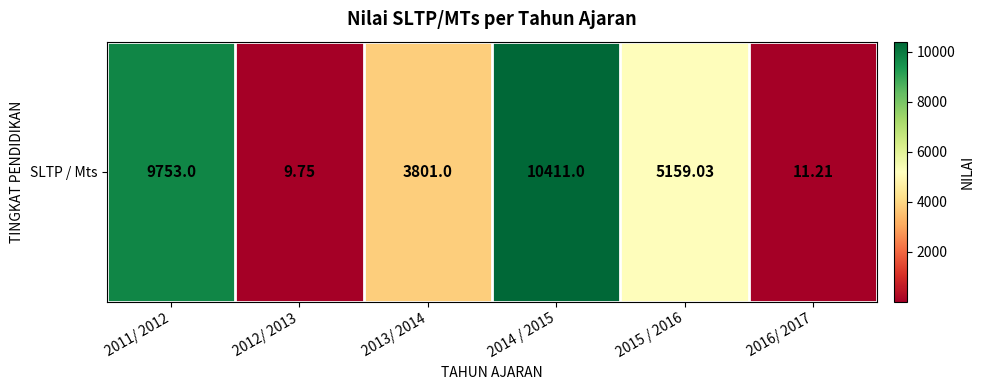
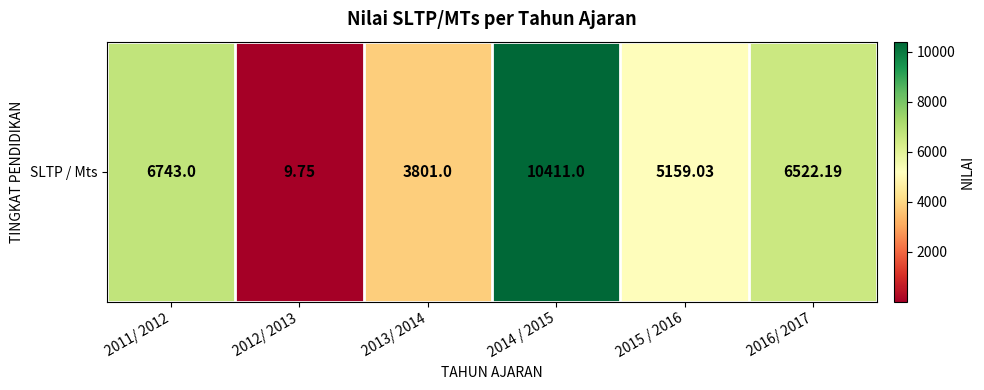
  {
    "SLTP / Mts": {
-     "2011/ 2012": 9753.0,
+     "2011/ 2012": 6743.0,
      "2012/ 2013": 9.75,
      "2013/ 2014": 3801.0,
      "2014 / 2015": 10411.0,
      "2015 / 2016": 5159.03,
-     "2016/ 2017": 11.21
+     "2016/ 2017": 6522.19
    }
  }
